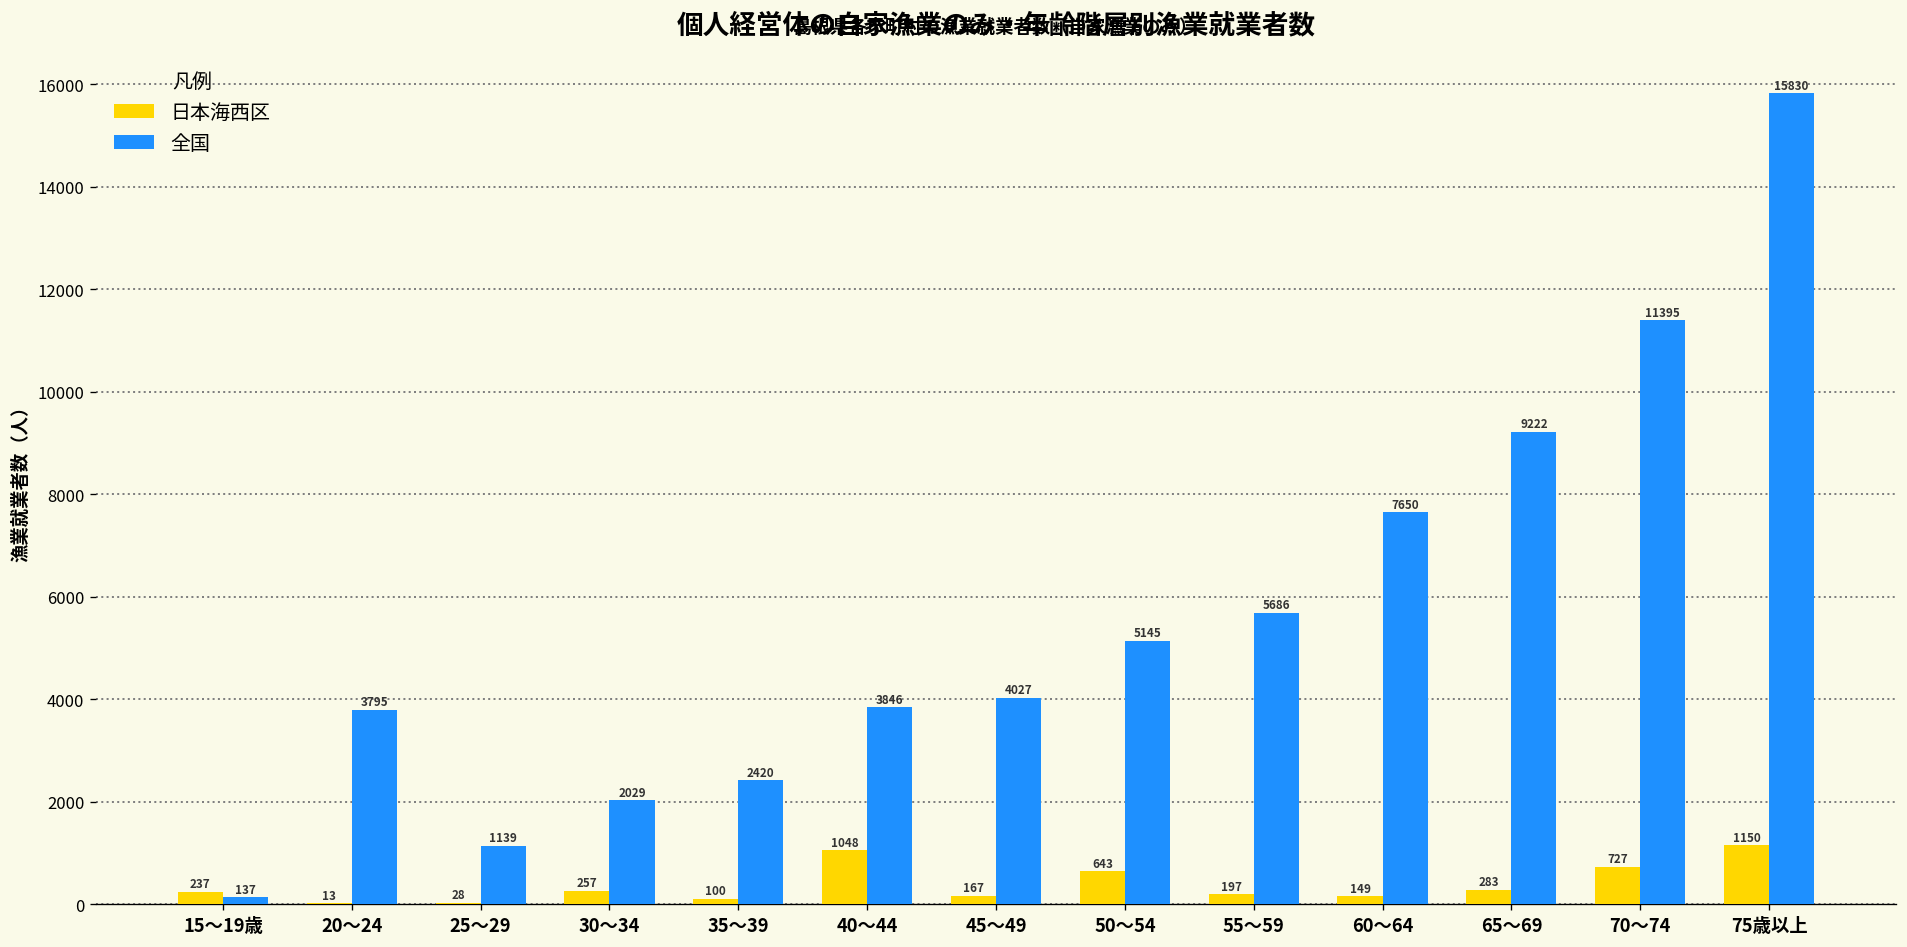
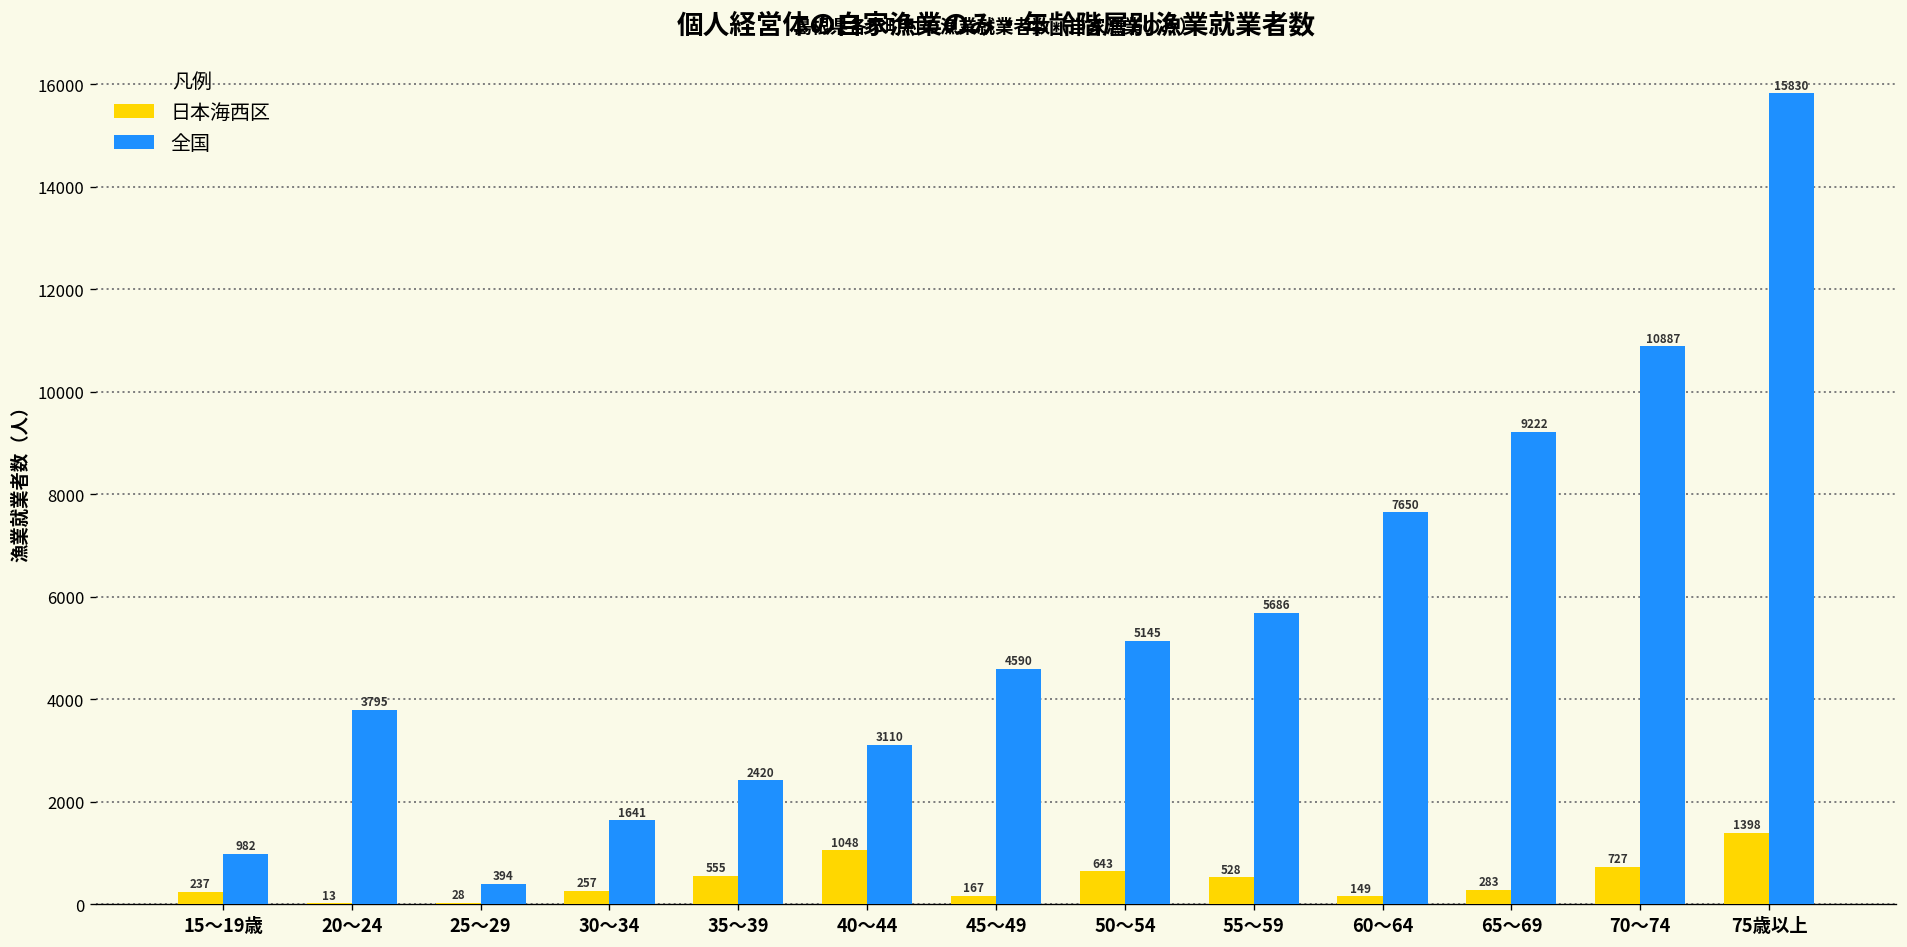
  {
    "日本海西区": {
      "15～19歳": 237,
      "20～24": 13,
      "25～29": 28,
      "30～34": 257,
-     "35～39": 100,
+     "35～39": 555,
      "40～44": 1048,
      "45～49": 167,
      "50～54": 643,
-     "55～59": 197,
+     "55～59": 528,
      "60～64": 149,
      "65～69": 283,
      "70～74": 727,
-     "75歳以上": 1150
+     "75歳以上": 1398
    },
    "全国": {
-     "15～19歳": 137,
+     "15～19歳": 982,
      "20～24": 3795,
-     "25～29": 1139,
-     "30～34": 2029,
+     "25～29": 394,
+     "30～34": 1641,
      "35～39": 2420,
-     "40～44": 3846,
-     "45～49": 4027,
+     "40～44": 3110,
+     "45～49": 4590,
      "50～54": 5145,
      "55～59": 5686,
      "60～64": 7650,
      "65～69": 9222,
-     "70～74": 11395,
+     "70～74": 10887,
      "75歳以上": 15830
    }
  }
